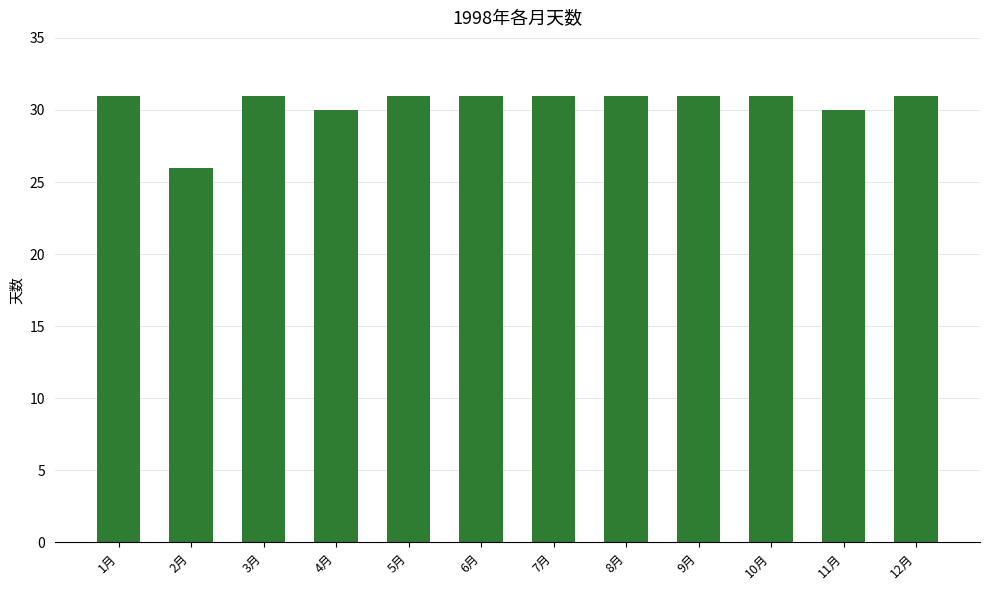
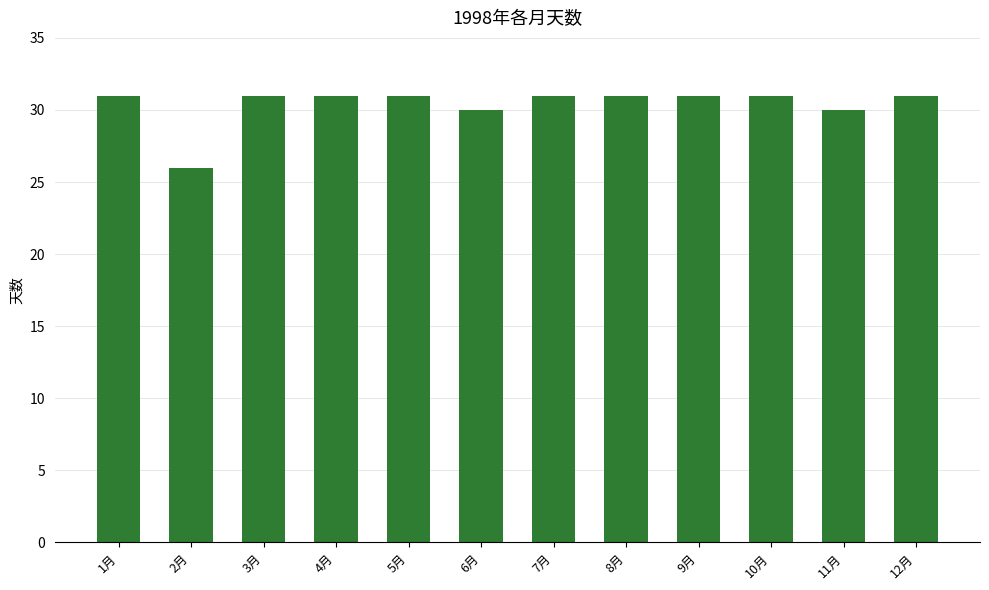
  {
    "1月": 31,
    "2月": 26,
    "3月": 31,
-   "4月": 30,
+   "4月": 31,
    "5月": 31,
-   "6月": 31,
+   "6月": 30,
    "7月": 31,
    "8月": 31,
    "9月": 31,
    "10月": 31,
    "11月": 30,
    "12月": 31
  }
